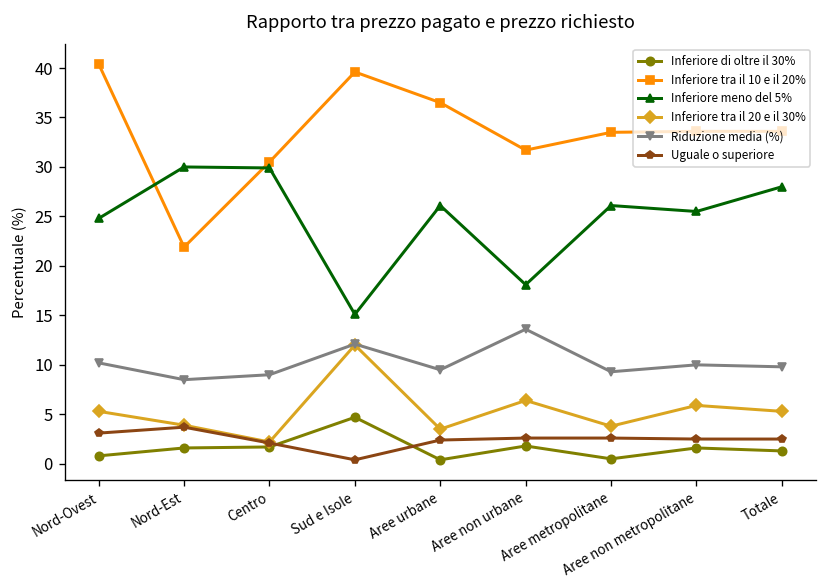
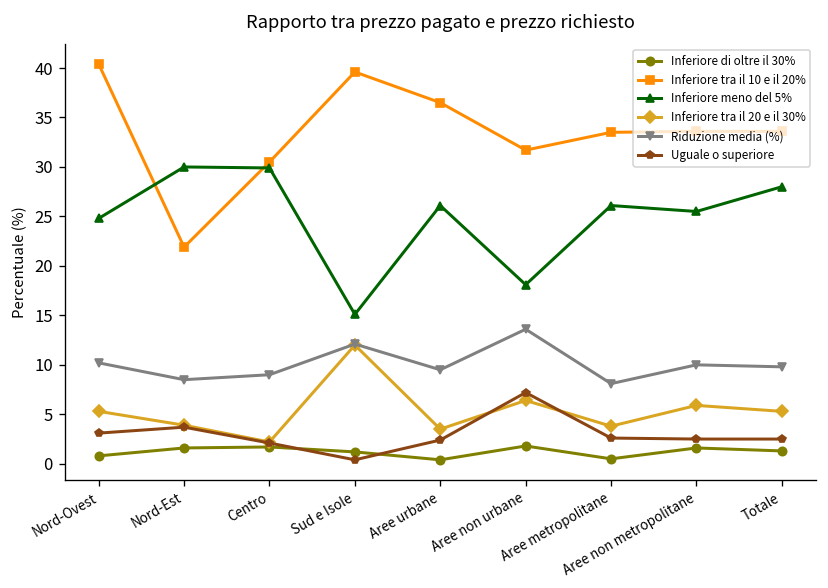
  {
    "Inferiore di oltre il 30%": {
      "Nord-Ovest": 1,
      "Nord-Est": 2,
      "Centro": 2,
-     "Sud e Isole": 5,
+     "Sud e Isole": 1,
      "Aree urbane": 0,
      "Aree non urbane": 2,
      "Aree metropolitane": 1,
      "Aree non metropolitane": 2,
      "Totale": 1
    },
    "Inferiore meno del 5%": {
      "Nord-Ovest": 25,
      "Nord-Est": 30,
      "Centro": 30,
      "Sud e Isole": 15,
      "Aree urbane": 26,
      "Aree non urbane": 18,
      "Aree metropolitane": 26,
      "Aree non metropolitane": 26,
      "Totale": 28
    },
    "Riduzione media (%)": {
      "Nord-Ovest": 10,
      "Nord-Est": 9,
      "Centro": 9,
      "Aree urbane": 10,
      "Aree non urbane": 14,
-     "Aree metropolitane": 9,
+     "Aree metropolitane": 8,
      "Aree non metropolitane": 10,
      "Totale": 10
    },
    "Uguale o superiore": {
      "Nord-Ovest": 3,
      "Sud e Isole": 0,
      "Aree urbane": 2,
-     "Aree non urbane": 3,
+     "Aree non urbane": 7,
      "Aree metropolitane": 3,
      "Aree non metropolitane": 3,
      "Totale": 3
    }
  }
